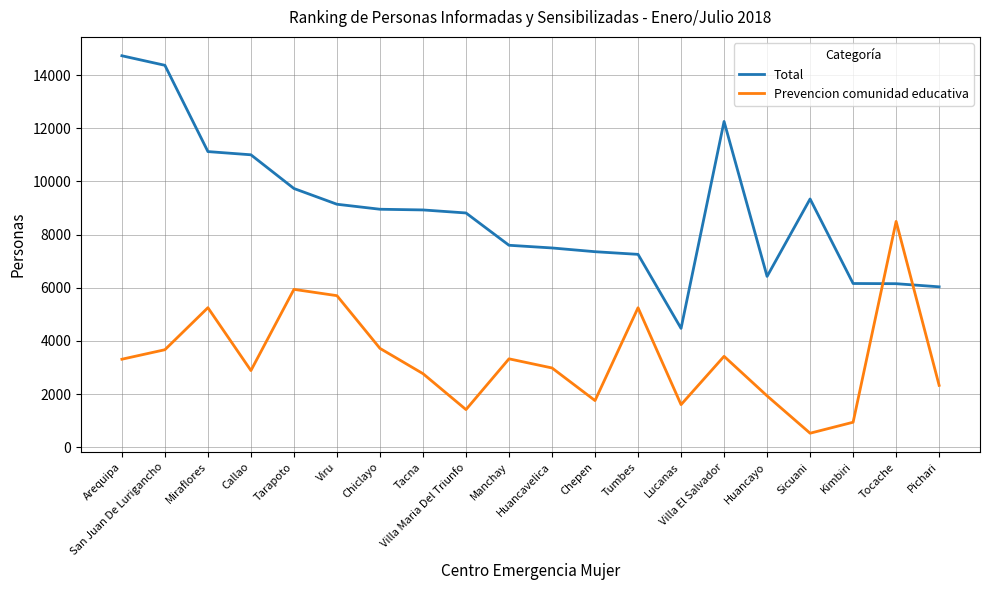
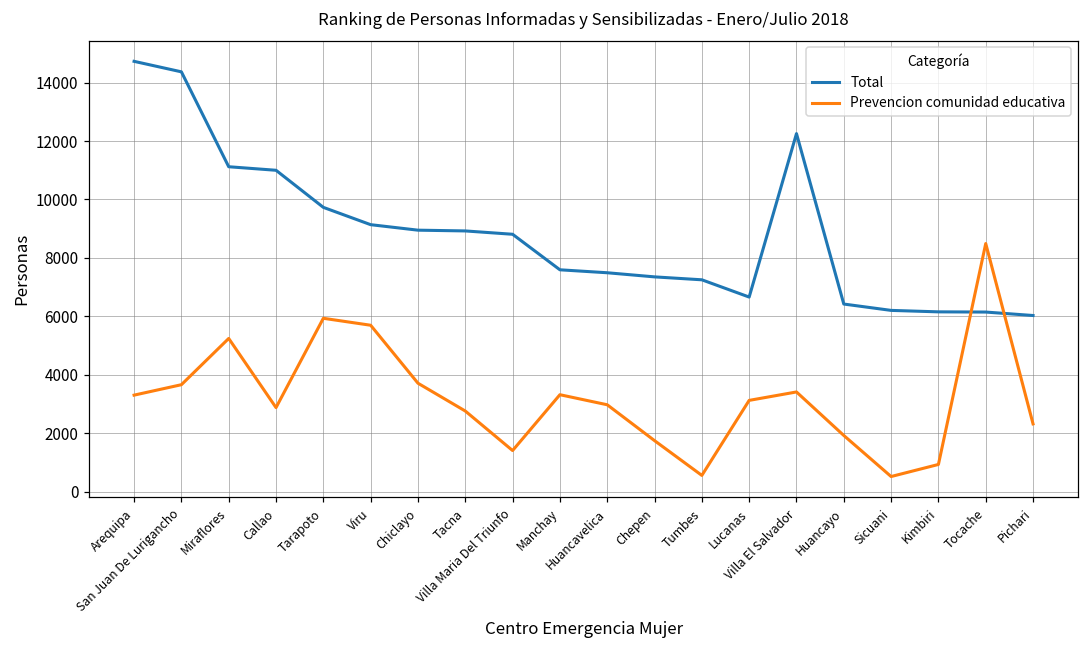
  {
    "Total": {
      "Arequipa": 14700,
      "San Juan De Lurigancho": 14400,
      "Miraflores": 11100,
      "Callao": 11000,
      "Tarapoto": 9700,
      "Viru": 9100,
      "Chiclayo": 9000,
      "Tacna": 8900,
      "Villa Maria Del Triunfo": 8800,
      "Manchay": 7600,
      "Huancavelica": 7500,
      "Chepen": 7400,
      "Tumbes": 7300,
-     "Lucanas": 4500,
+     "Lucanas": 6700,
      "Villa El Salvador": 12300,
      "Huancayo": 6400,
-     "Sicuani": 9300,
+     "Sicuani": 6200,
      "Kimbiri": 6200,
      "Tocache": 6200,
      "Pichari": 6000
    },
    "Prevencion comunidad educativa": {
      "Arequipa": 3300,
      "San Juan De Lurigancho": 3700,
      "Miraflores": 5200,
      "Callao": 2900,
      "Tarapoto": 5900,
      "Viru": 5700,
      "Chiclayo": 3700,
      "Tacna": 2800,
      "Villa Maria Del Triunfo": 1400,
      "Manchay": 3300,
      "Huancavelica": 3000,
      "Chepen": 1800,
-     "Tumbes": 5200,
-     "Lucanas": 1600,
+     "Tumbes": 600,
+     "Lucanas": 3100,
      "Villa El Salvador": 3400,
      "Huancayo": 1900,
      "Sicuani": 500,
      "Kimbiri": 900,
      "Tocache": 8500,
      "Pichari": 2300
    }
  }
